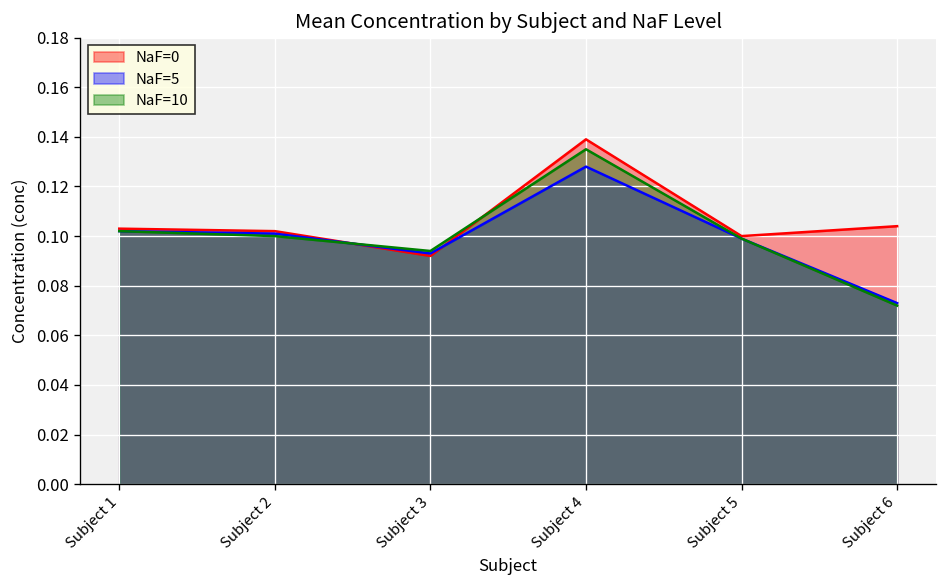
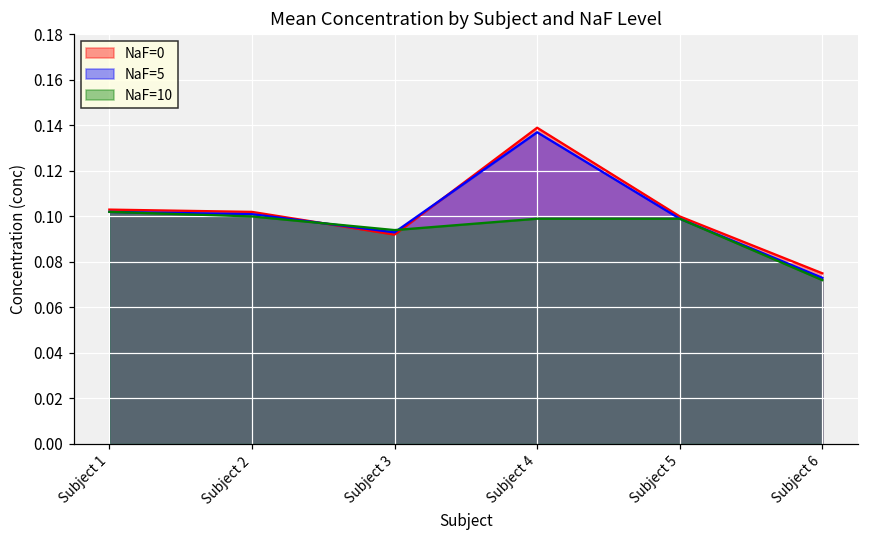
  {
    "NaF=0": {
      "Subject 4": 0.139,
-     "Subject 6": 0.104
+     "Subject 6": 0.075
    },
    "NaF=5": {
-     "Subject 4": 0.128
+     "Subject 4": 0.137
    },
    "NaF=10": {
-     "Subject 4": 0.135
+     "Subject 4": 0.099
    }
  }
